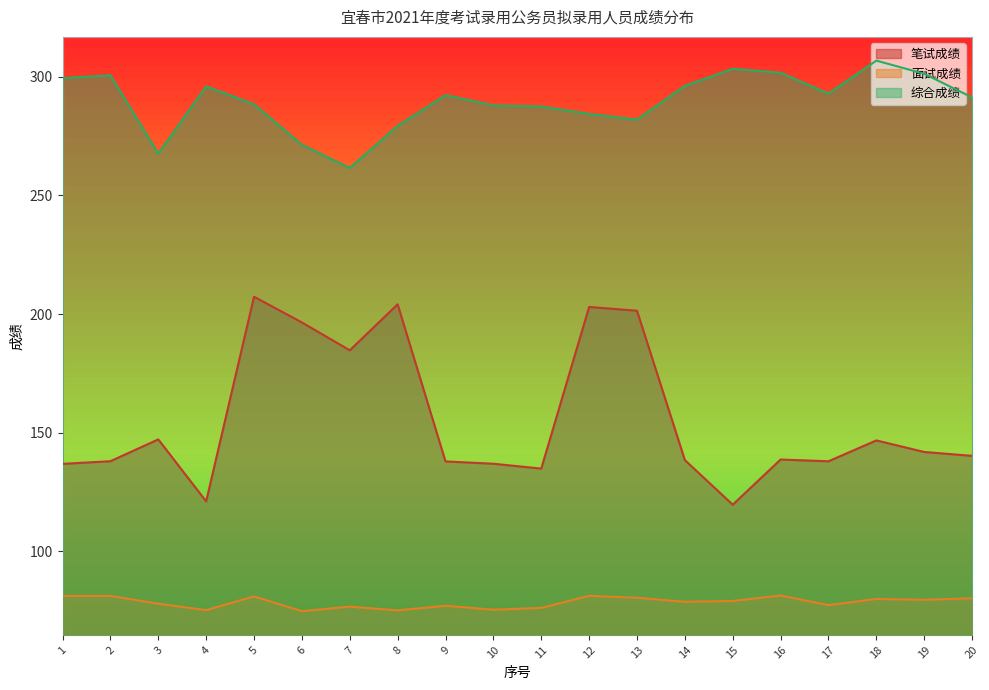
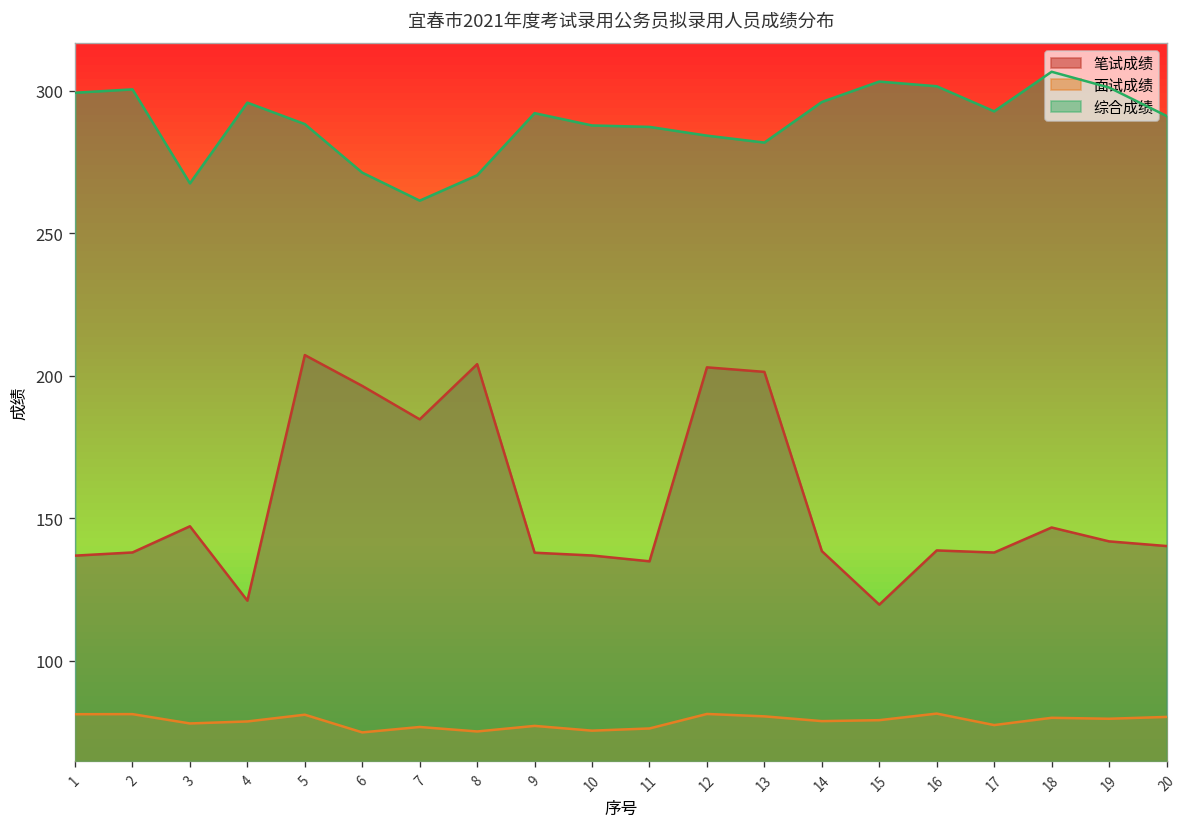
  {
    "笔试成绩": {
      "1": 137,
      "2": 138,
      "3": 147,
      "4": 121,
      "5": 207,
      "6": 196,
      "7": 185,
      "8": 204,
      "9": 138,
      "10": 137,
      "11": 135,
      "12": 203,
      "13": 201,
      "14": 138,
      "15": 120,
      "16": 139,
      "17": 138,
      "18": 147,
      "19": 142,
      "20": 140
    },
    "面试成绩": {
      "1": 81,
      "2": 81,
      "3": 78,
-     "4": 75,
+     "4": 79,
      "5": 81,
      "6": 75,
      "7": 77,
      "8": 75,
      "9": 77,
      "10": 75,
      "11": 76,
      "12": 81,
      "13": 80,
      "14": 79,
      "15": 79,
      "16": 81,
      "17": 77,
      "18": 80,
      "19": 80,
      "20": 80
    },
    "综合成绩": {
      "1": 299,
      "2": 301,
      "3": 268,
      "4": 296,
      "5": 288,
      "6": 271,
      "7": 262,
-     "8": 279,
+     "8": 270,
      "9": 292,
      "10": 288,
      "11": 287,
      "12": 284,
      "13": 282,
      "14": 296,
      "15": 303,
      "16": 302,
      "17": 293,
      "20": 291
    }
  }
